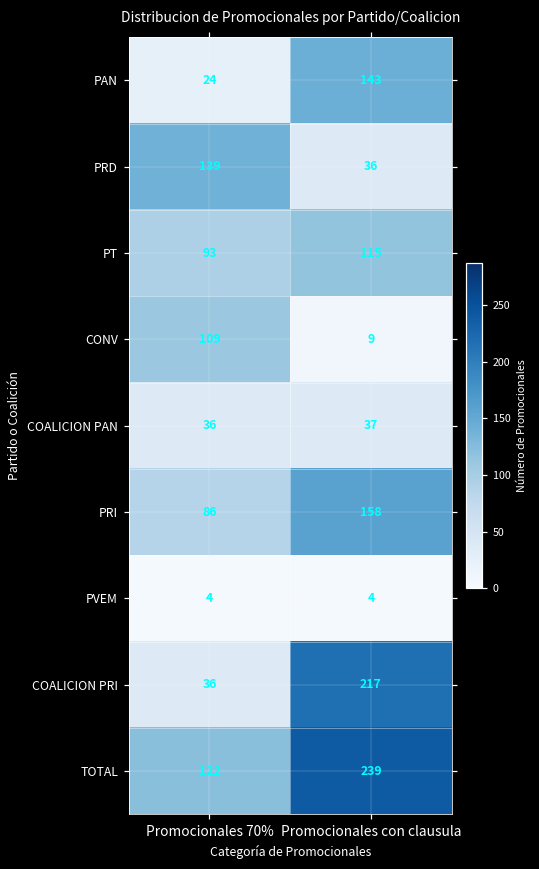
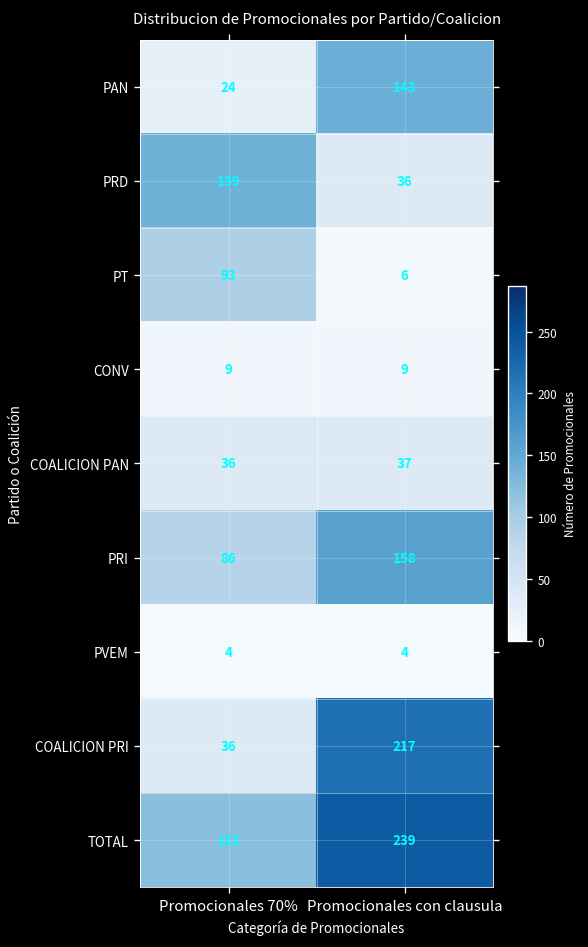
  {
    "PAN": {
      "Promocionales 70%": 24,
      "Promocionales con clausula": 143
    },
    "PRD": {
      "Promocionales 70%": 139,
      "Promocionales con clausula": 36
    },
    "PT": {
      "Promocionales 70%": 93,
-     "Promocionales con clausula": 115
+     "Promocionales con clausula": 6
    },
    "CONV": {
-     "Promocionales 70%": 109,
+     "Promocionales 70%": 9,
      "Promocionales con clausula": 9
    },
    "COALICION PAN": {
      "Promocionales 70%": 36,
      "Promocionales con clausula": 37
    },
    "PRI": {
      "Promocionales 70%": 86,
      "Promocionales con clausula": 158
    },
    "PVEM": {
      "Promocionales 70%": 4,
      "Promocionales con clausula": 4
    },
    "COALICION PRI": {
      "Promocionales 70%": 36,
      "Promocionales con clausula": 217
    },
    "TOTAL": {
      "Promocionales 70%": 122,
      "Promocionales con clausula": 239
    }
  }
